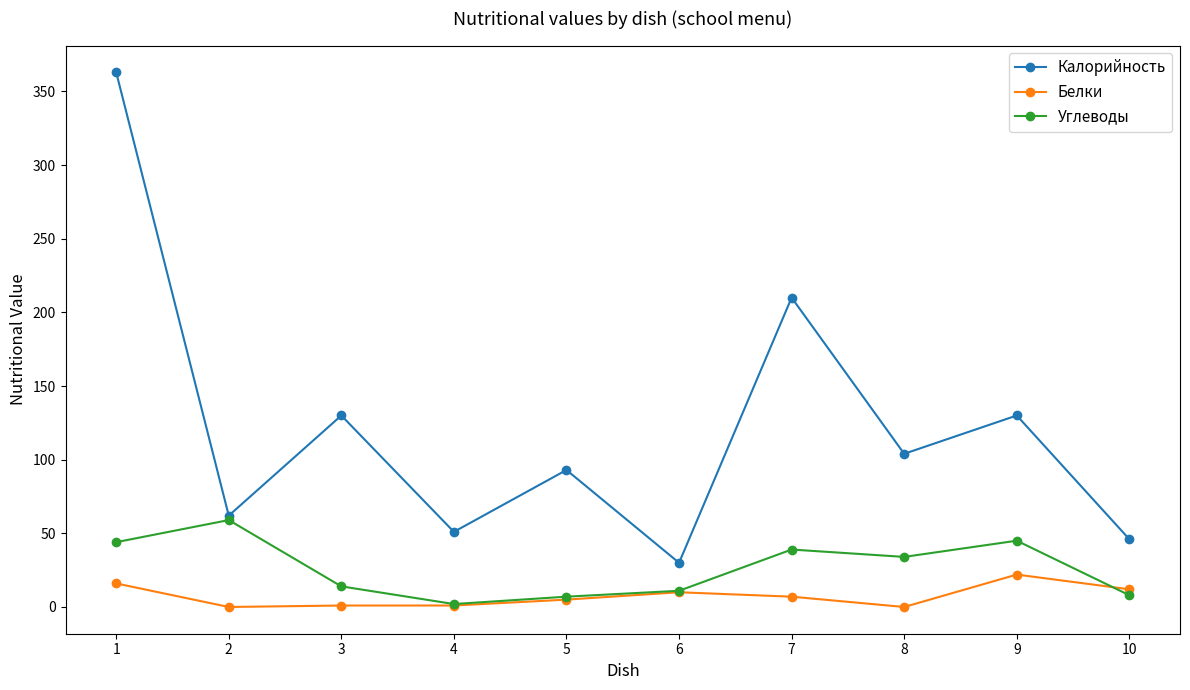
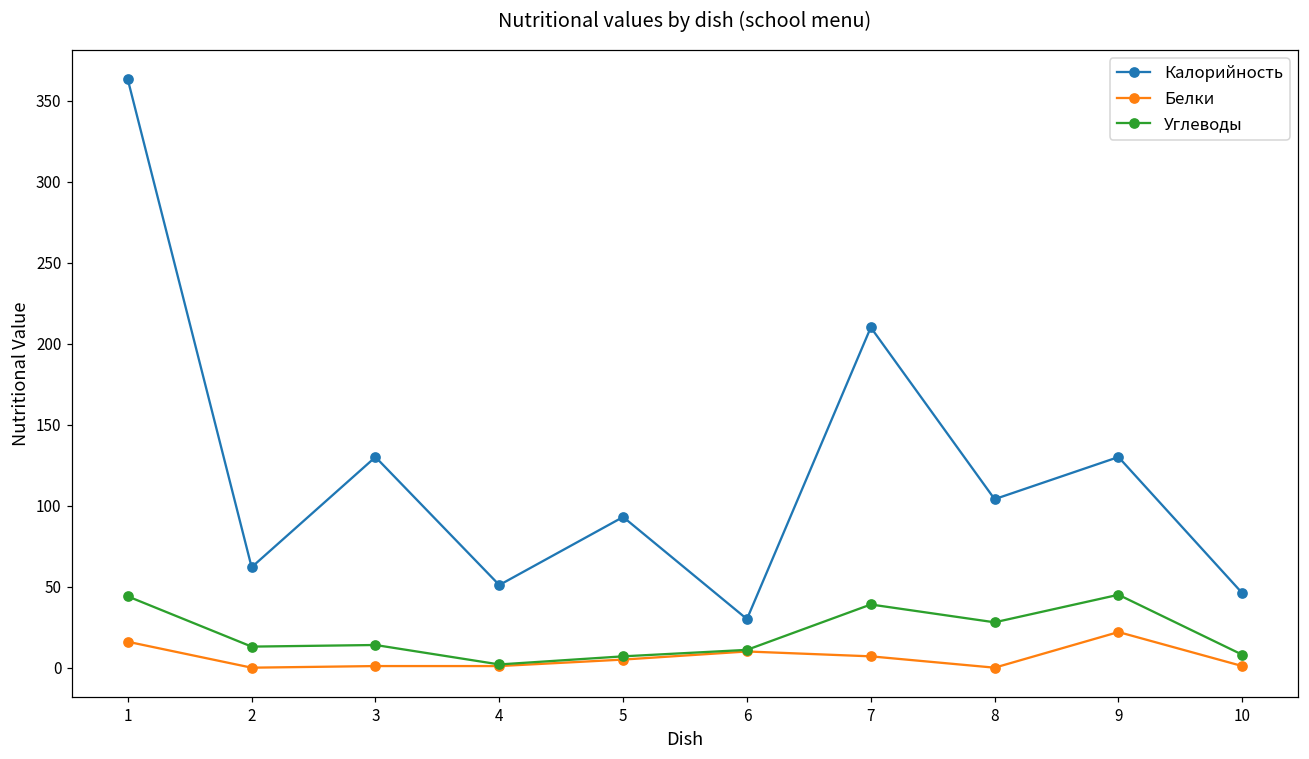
  {
    "Калорийность": {
      "1": 363,
      "2": 62,
      "3": 130,
      "4": 51,
      "5": 93,
      "6": 30,
      "7": 210,
      "8": 104,
      "9": 130,
      "10": 46
    },
    "Белки": {
      "1": 16,
      "2": 0,
      "3": 1,
      "5": 5,
      "7": 7,
      "8": 0,
      "9": 22,
-     "10": 12
+     "10": 1
    },
    "Углеводы": {
      "1": 44,
-     "2": 59,
+     "2": 13,
      "3": 14,
      "5": 7,
      "7": 39,
-     "8": 34,
+     "8": 28,
      "9": 45,
      "10": 8
    }
  }
